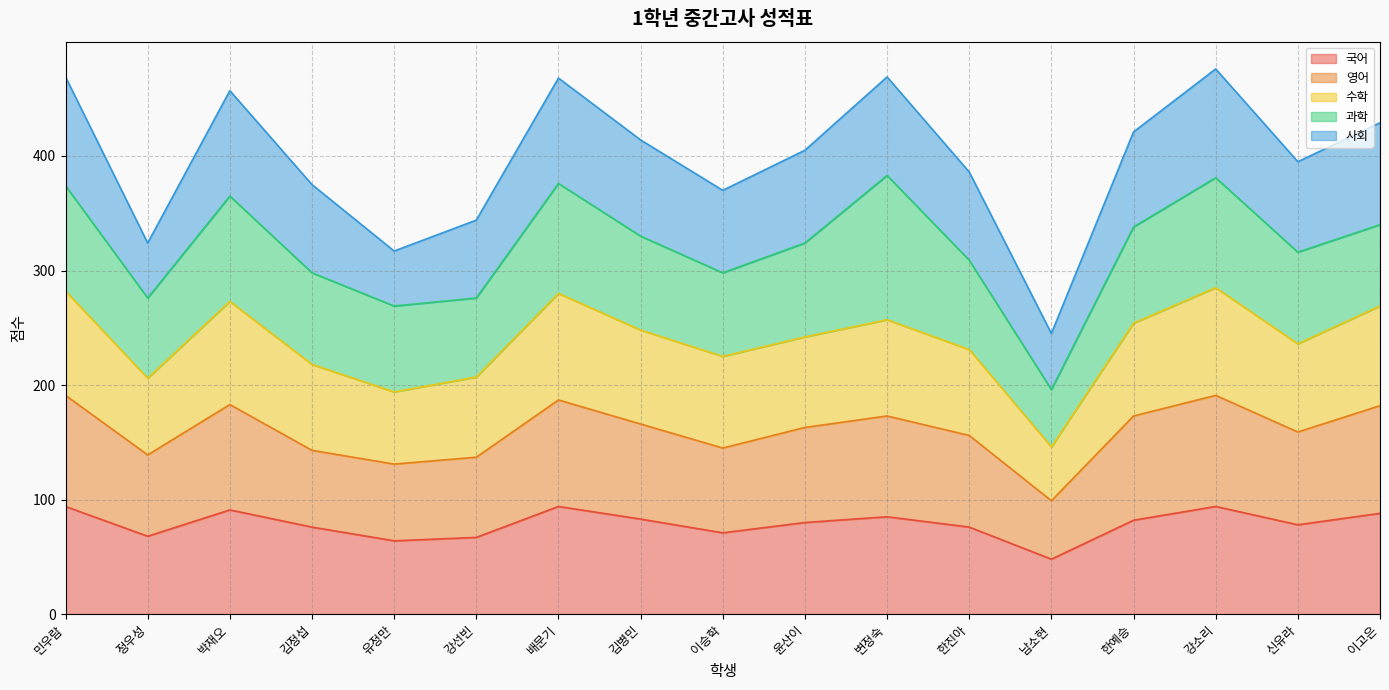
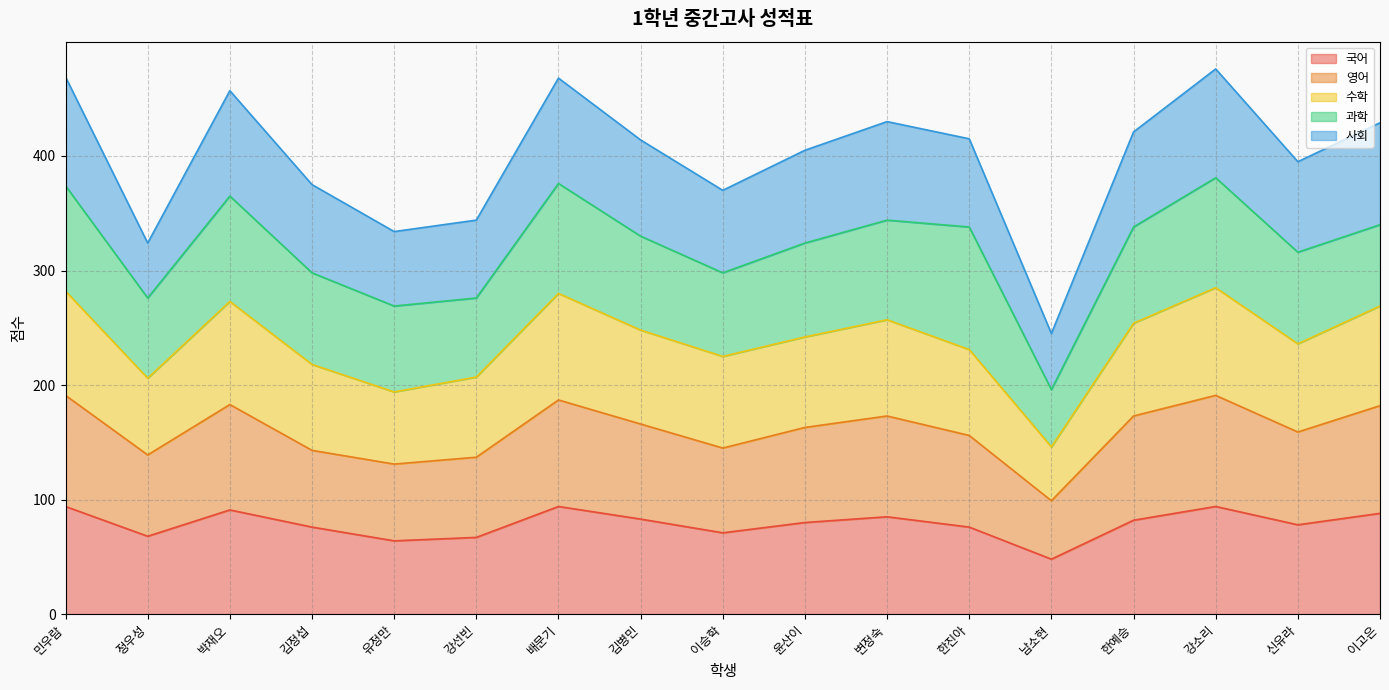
  {
    "과학": {
      "민우람": 92,
      "정우성": 70,
      "박재오": 92,
      "김정섭": 80,
      "유정만": 75,
      "강선빈": 69,
      "배문기": 96,
      "김병민": 82,
      "이승학": 73,
      "윤산이": 82,
-     "변정숙": 126,
-     "한진아": 78,
+     "변정숙": 87,
+     "한진아": 107,
      "남소현": 50,
      "한예승": 84,
      "강소리": 96,
      "신유라": 80,
      "이고은": 71
    },
    "사회": {
      "민우람": 95,
      "정우성": 48,
      "박재오": 92,
      "김정섭": 77,
-     "유정만": 48,
+     "유정만": 65,
      "강선빈": 68,
      "배문기": 92,
      "김병민": 84,
      "이승학": 72,
      "윤산이": 81,
      "변정숙": 86,
      "한진아": 77,
      "남소현": 49,
      "한예승": 83,
      "강소리": 95,
      "신유라": 79,
      "이고은": 89
    }
  }
